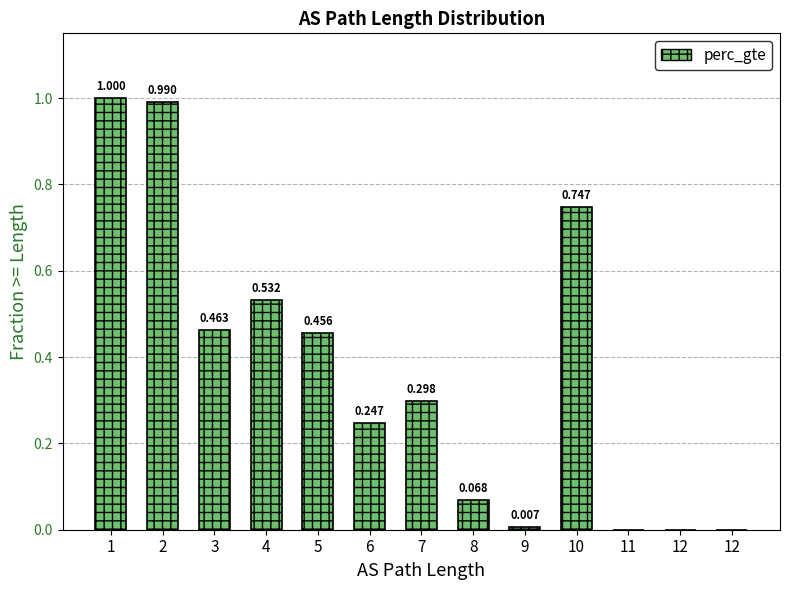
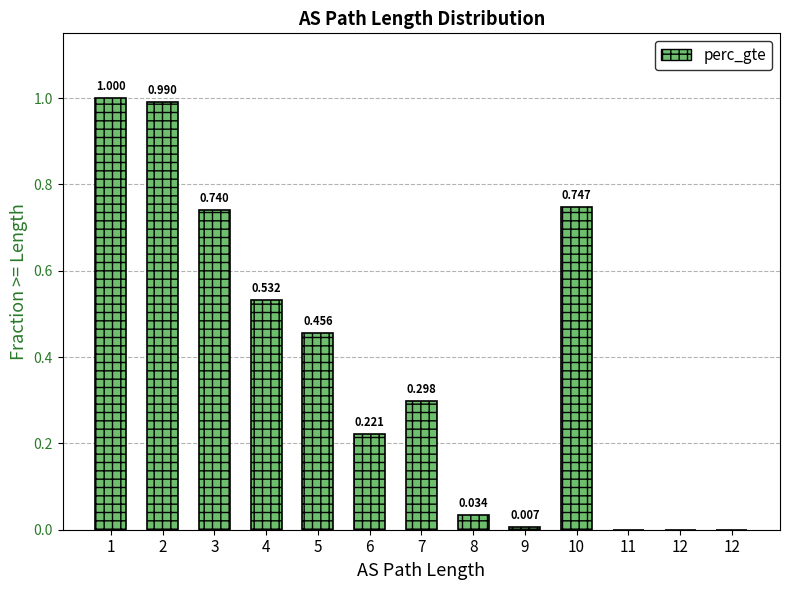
  {
    "1": 1.000,
    "2": 0.990,
-   "3": 0.463,
+   "3": 0.740,
    "4": 0.532,
    "5": 0.456,
-   "6": 0.247,
+   "6": 0.221,
    "7": 0.298,
-   "8": 0.068,
+   "8": 0.034,
    "9": 0.007,
    "10": 0.747
  }
